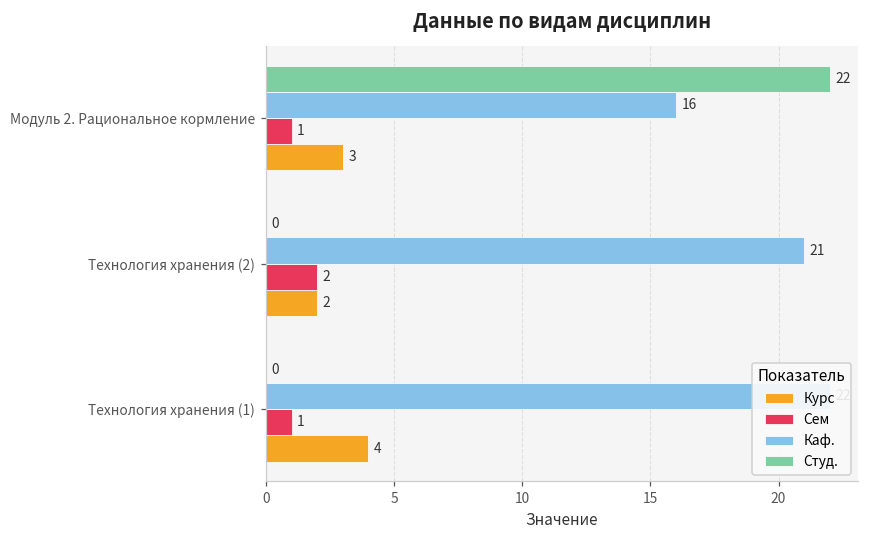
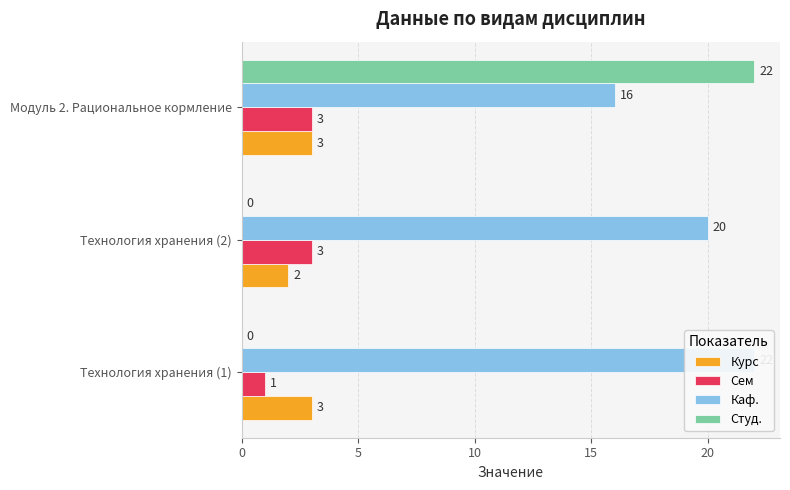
  {
    "Курс": {
      "Модуль 2. Рациональное кормление": 3,
      "Технология хранения (2)": 2,
-     "Технология хранения (1)": 4
+     "Технология хранения (1)": 3
    },
    "Сем": {
-     "Модуль 2. Рациональное кормление": 1,
-     "Технология хранения (2)": 2,
+     "Модуль 2. Рациональное кормление": 3,
+     "Технология хранения (2)": 3,
      "Технология хранения (1)": 1
    },
    "Каф.": {
      "Модуль 2. Рациональное кормление": 16,
-     "Технология хранения (2)": 21
+     "Технология хранения (2)": 20
    },
    "Студ.": {
      "Модуль 2. Рациональное кормление": 22,
      "Технология хранения (2)": 0,
      "Технология хранения (1)": 0
    }
  }
